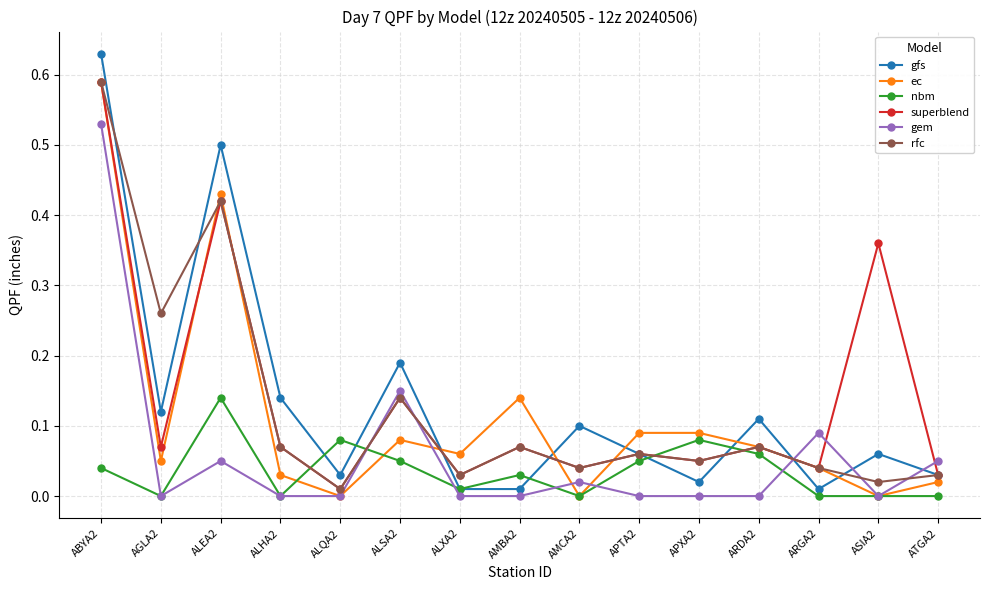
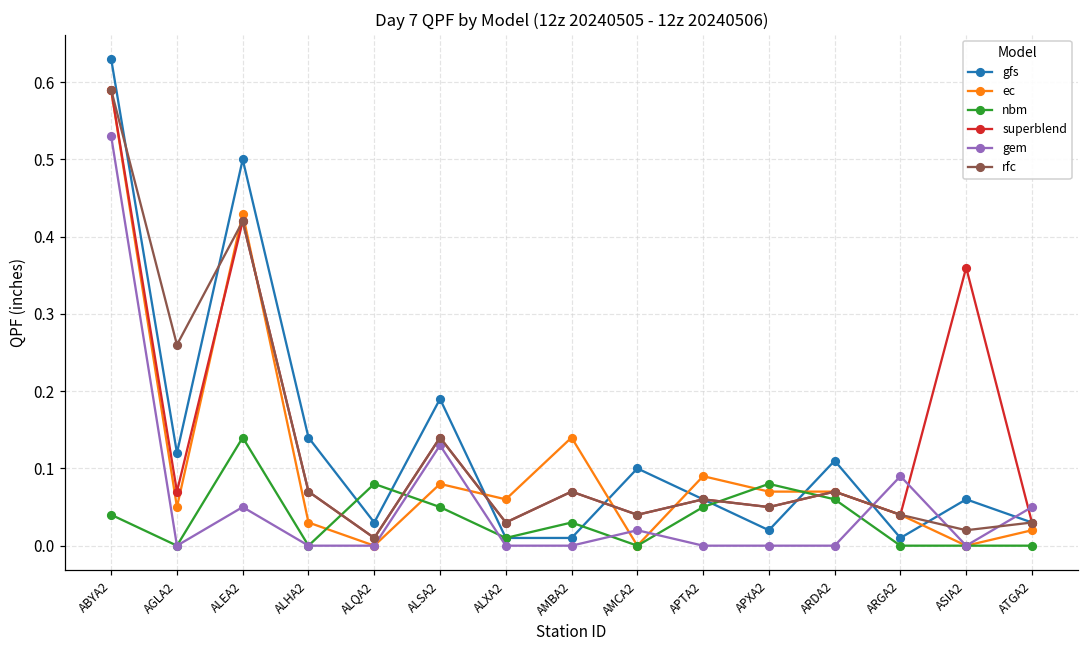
  {
    "gfs": {
      "ABYA2": 0.63,
      "AGLA2": 0.12,
      "ALEA2": 0.50,
      "ALHA2": 0.14,
      "ALQA2": 0.03,
      "ALSA2": 0.19,
      "AMBA2": 0.01,
      "AMCA2": 0.10,
      "APXA2": 0.02,
      "ARDA2": 0.11,
      "ARGA2": 0.01,
      "ASIA2": 0.06
    },
    "ec": {
      "AGLA2": 0.05,
      "ALEA2": 0.43,
      "ALHA2": 0.03,
      "ALSA2": 0.08,
      "ALXA2": 0.06,
      "AMBA2": 0.14,
      "APTA2": 0.09,
-     "APXA2": 0.09,
+     "APXA2": 0.07,
      "ATGA2": 0.02
    },
    "nbm": {
      "ABYA2": 0.04,
      "ALEA2": 0.14,
      "ALQA2": 0.08,
      "ALSA2": 0.05,
      "AMBA2": 0.03,
      "APTA2": 0.05,
      "APXA2": 0.08,
      "ARDA2": 0.06,
      "ARGA2": 0.00,
      "ATGA2": 0.00
    },
    "superblend": {
      "AGLA2": 0.07,
      "ASIA2": 0.36
    },
    "gem": {
      "ABYA2": 0.53,
      "ALEA2": 0.05,
-     "ALSA2": 0.15,
+     "ALSA2": 0.13,
      "ALXA2": 0.00,
      "AMBA2": 0.00,
      "AMCA2": 0.02,
      "APTA2": 0.00,
      "APXA2": 0.00,
      "ARDA2": 0.00,
      "ARGA2": 0.09,
      "ATGA2": 0.05
    },
    "rfc": {
      "AGLA2": 0.26,
      "ASIA2": 0.02
    }
  }
